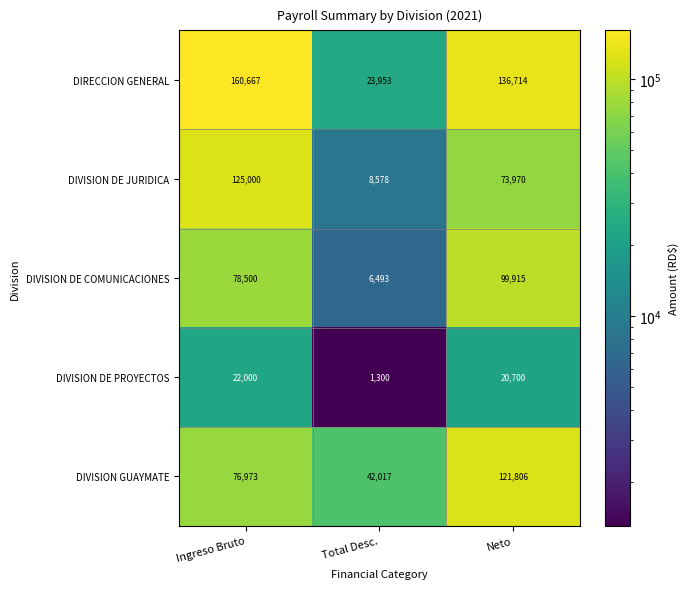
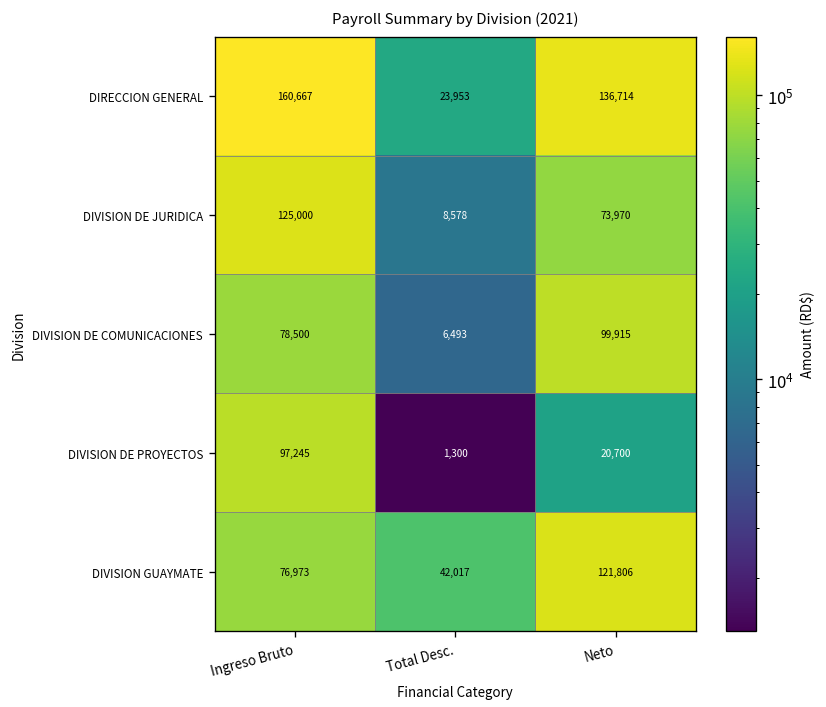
  {
    "DIRECCION GENERAL": {
      "Ingreso Bruto": "160,667",
      "Total Desc.": "23,953",
      "Neto": "136,714"
    },
    "DIVISION DE JURIDICA": {
      "Ingreso Bruto": "125,000",
      "Total Desc.": "8,578",
      "Neto": "73,970"
    },
    "DIVISION DE COMUNICACIONES": {
      "Ingreso Bruto": "78,500",
      "Total Desc.": "6,493",
      "Neto": "99,915"
    },
    "DIVISION DE PROYECTOS": {
-     "Ingreso Bruto": "22,000",
+     "Ingreso Bruto": "97,245",
      "Total Desc.": "1,300",
      "Neto": "20,700"
    },
    "DIVISION GUAYMATE": {
      "Ingreso Bruto": "76,973",
      "Total Desc.": "42,017",
      "Neto": "121,806"
    }
  }
